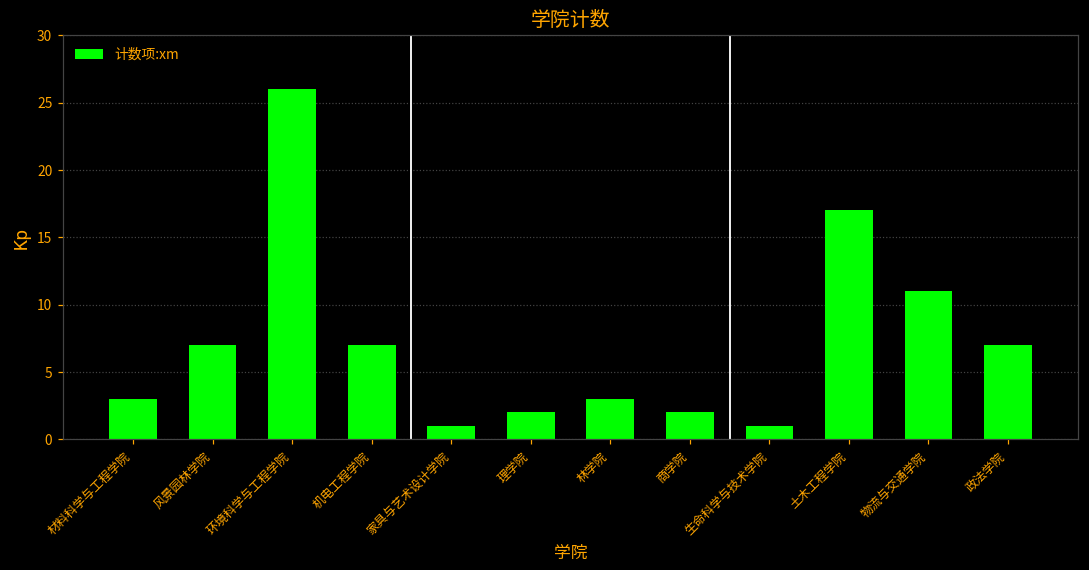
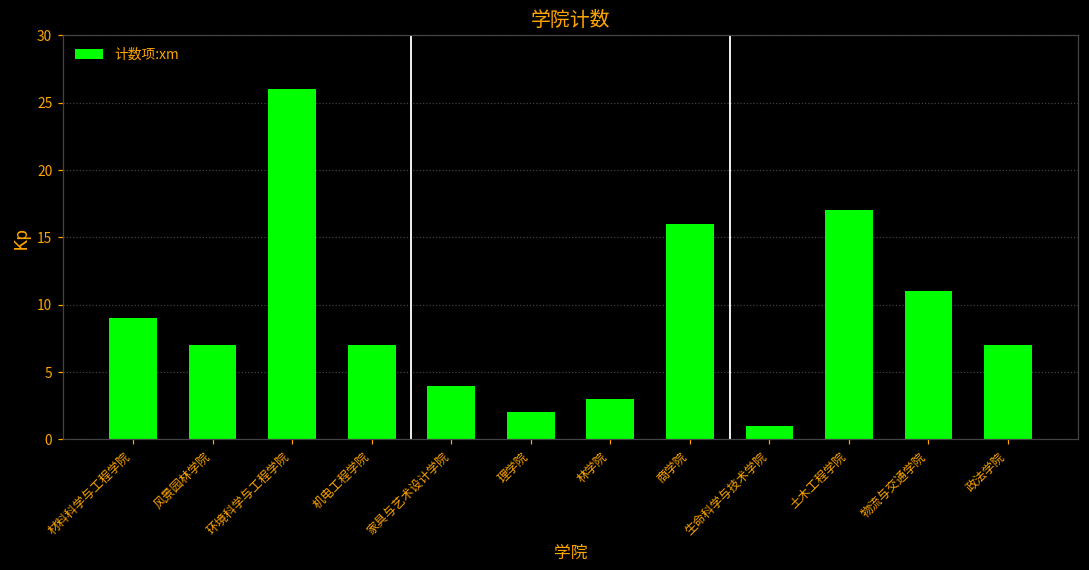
  {
-   "材料科学与工程学院": 3,
+   "材料科学与工程学院": 9,
    "风景园林学院": 7,
    "环境科学与工程学院": 26,
    "机电工程学院": 7,
-   "家具与艺术设计学院": 1,
+   "家具与艺术设计学院": 4,
    "理学院": 2,
    "林学院": 3,
-   "商学院": 2,
+   "商学院": 16,
    "生命科学与技术学院": 1,
    "土木工程学院": 17,
    "物流与交通学院": 11,
    "政法学院": 7
  }
